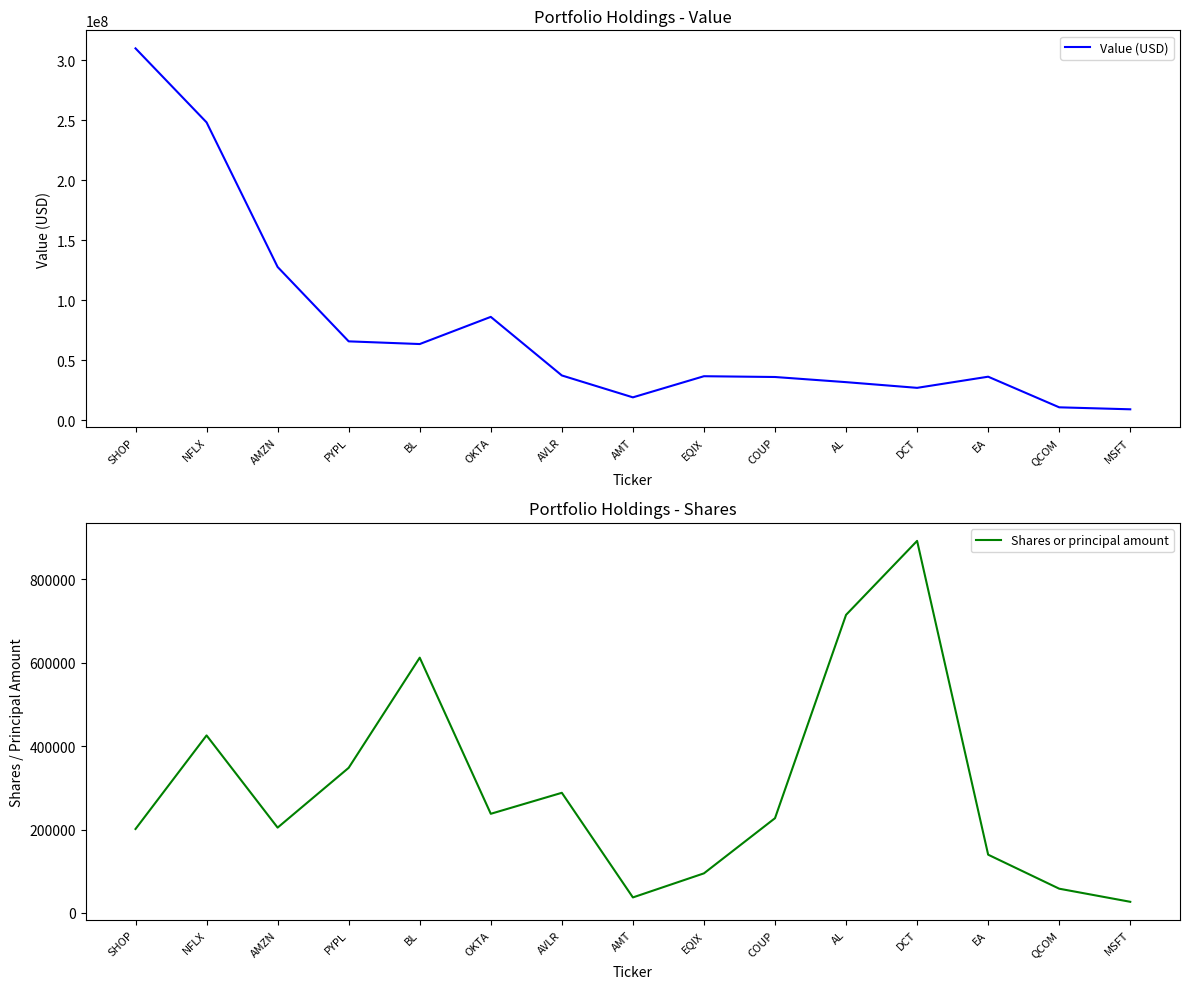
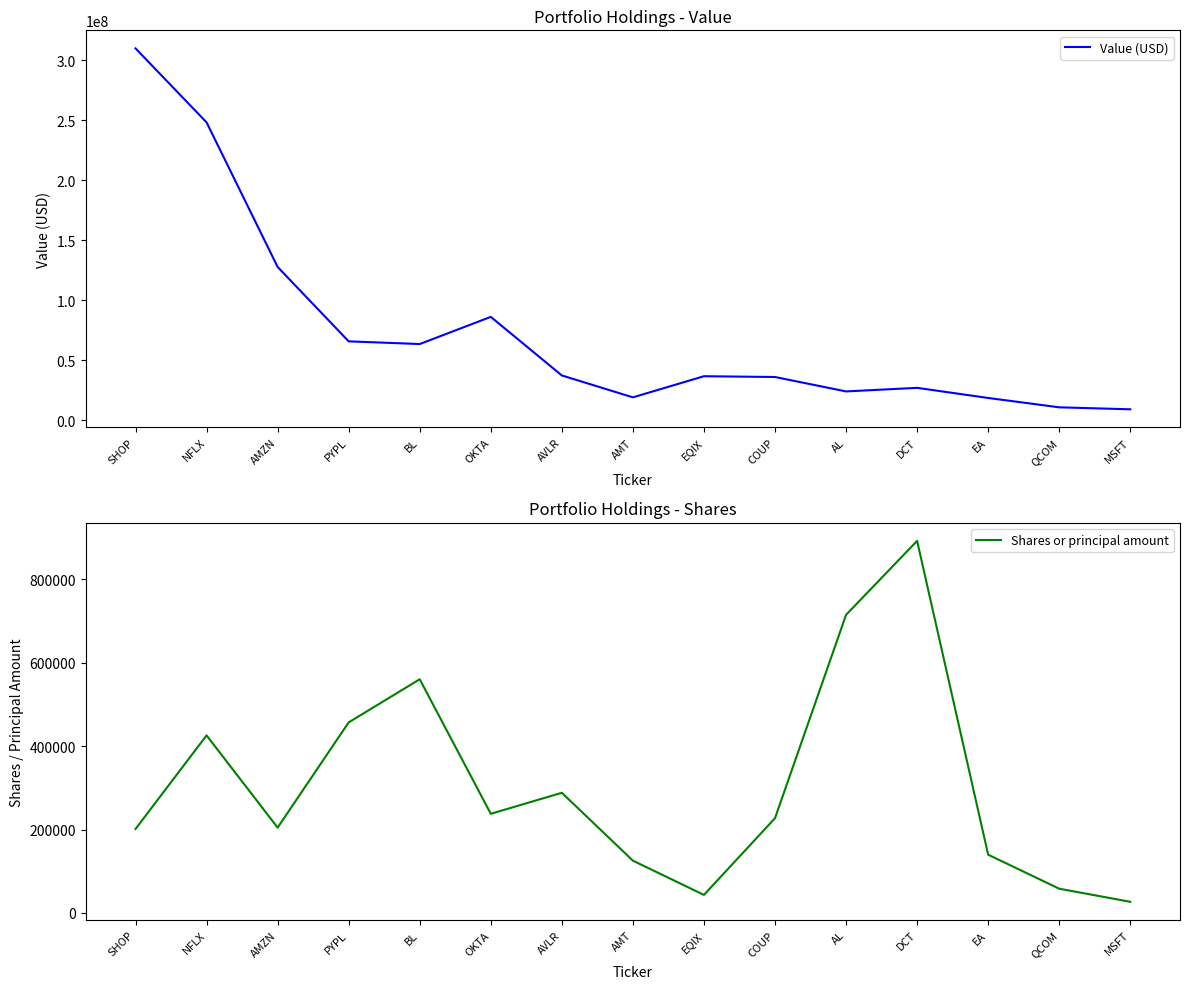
  {
    "Portfolio Holdings - Value": {
      "SHOP": 310000000,
      "NFLX": 248000000,
      "AMZN": 128000000,
      "PYPL": 66000000,
      "BL": 63000000,
      "OKTA": 86000000,
      "AVLR": 37000000,
      "AMT": 19000000,
      "EQIX": 37000000,
      "COUP": 36000000,
-     "AL": 32000000,
+     "AL": 24000000,
      "DCT": 27000000,
-     "EA": 36000000,
+     "EA": 18000000,
      "QCOM": 11000000,
      "MSFT": 9000000
    },
    "Portfolio Holdings - Shares": {
      "SHOP": 200000,
      "NFLX": 430000,
      "AMZN": 200000,
-     "PYPL": 350000,
-     "BL": 610000,
+     "PYPL": 460000,
+     "BL": 560000,
      "OKTA": 240000,
      "AVLR": 290000,
-     "AMT": 40000,
-     "EQIX": 90000,
+     "AMT": 130000,
+     "EQIX": 40000,
      "COUP": 230000,
      "AL": 710000,
      "DCT": 890000,
      "EA": 140000,
      "QCOM": 60000,
      "MSFT": 30000
    }
  }
